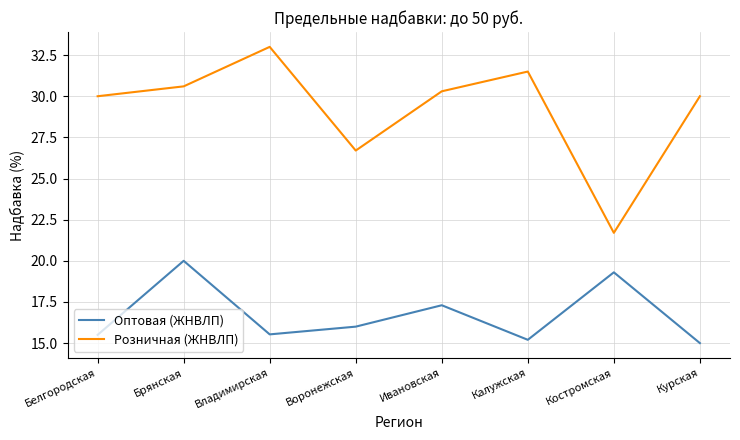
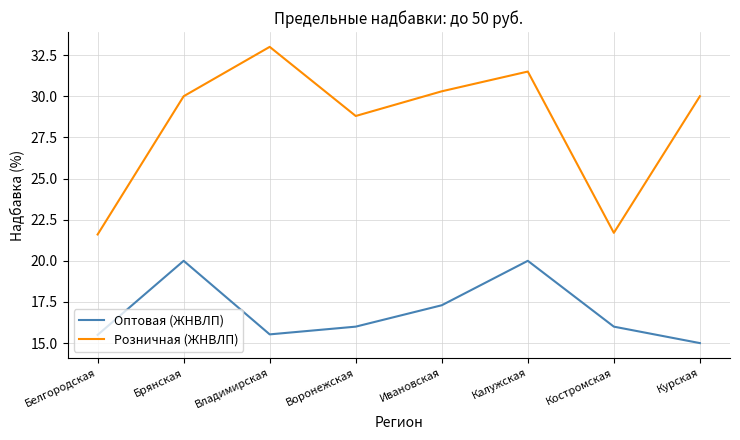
  {
    "Оптовая (ЖНВЛП)": {
      "Брянская": 20.0,
      "Владимирская": 15.5,
      "Воронежская": 16.0,
      "Ивановская": 17.3,
-     "Калужская": 15.2,
-     "Костромская": 19.3,
+     "Калужская": 20.0,
+     "Костромская": 16.0,
      "Курская": 15.0
    },
    "Розничная (ЖНВЛП)": {
-     "Белгородская": 30.0,
-     "Брянская": 30.6,
+     "Белгородская": 21.6,
+     "Брянская": 30.0,
      "Владимирская": 33.0,
-     "Воронежская": 26.7,
+     "Воронежская": 28.8,
      "Ивановская": 30.3,
      "Калужская": 31.5,
      "Костромская": 21.7,
      "Курская": 30.0
    }
  }
